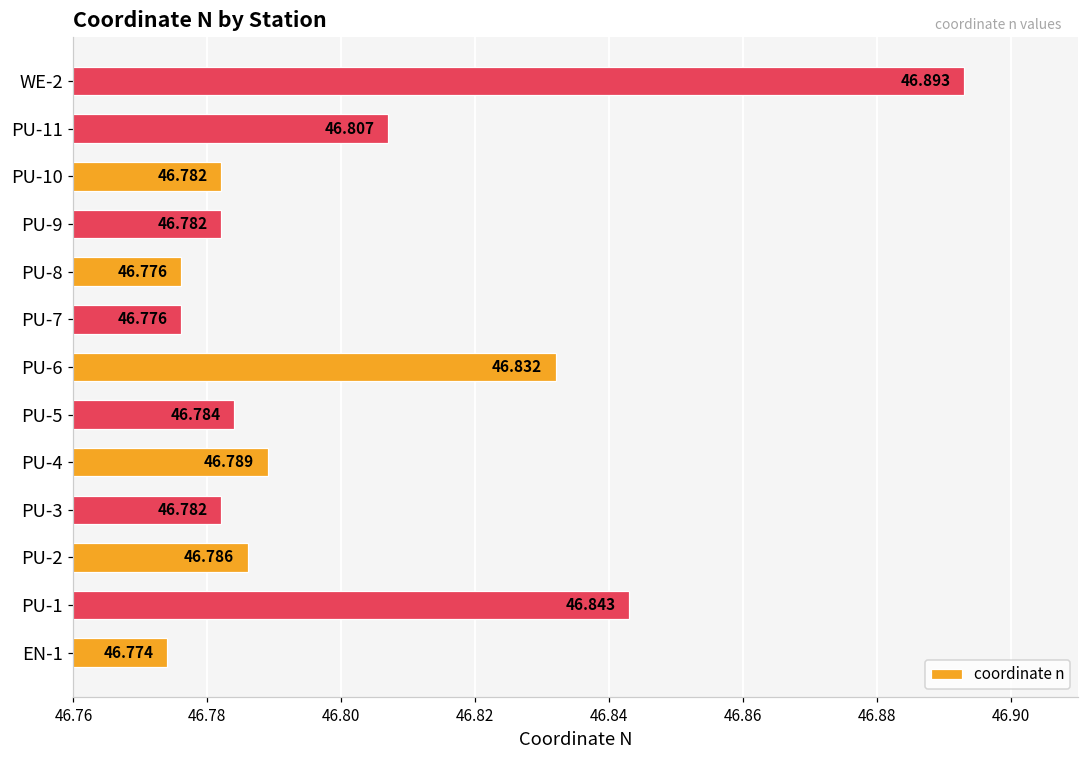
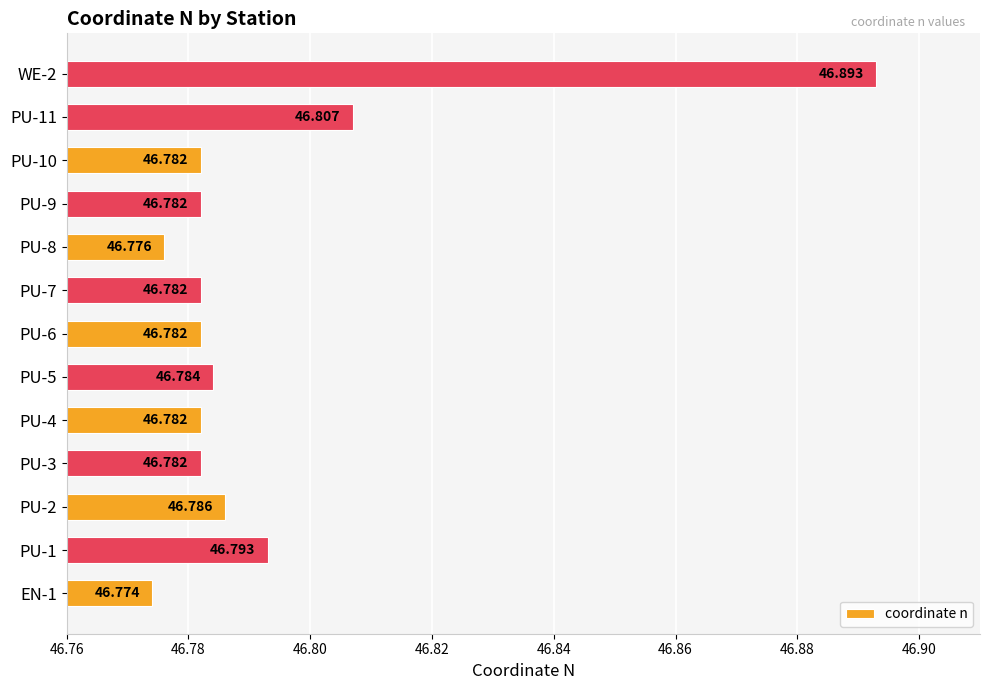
  {
    "WE-2": 46.893,
    "PU-11": 46.807,
    "PU-10": 46.782,
    "PU-9": 46.782,
    "PU-8": 46.776,
-   "PU-7": 46.776,
-   "PU-6": 46.832,
+   "PU-7": 46.782,
+   "PU-6": 46.782,
    "PU-5": 46.784,
-   "PU-4": 46.789,
+   "PU-4": 46.782,
    "PU-3": 46.782,
    "PU-2": 46.786,
-   "PU-1": 46.843,
+   "PU-1": 46.793,
    "EN-1": 46.774
  }
